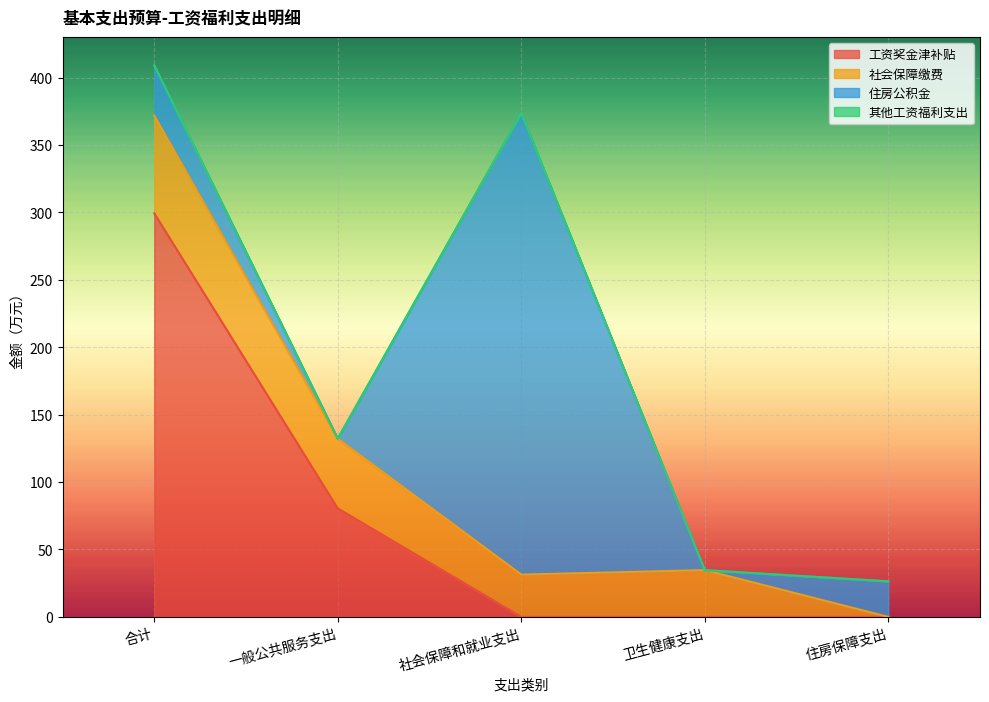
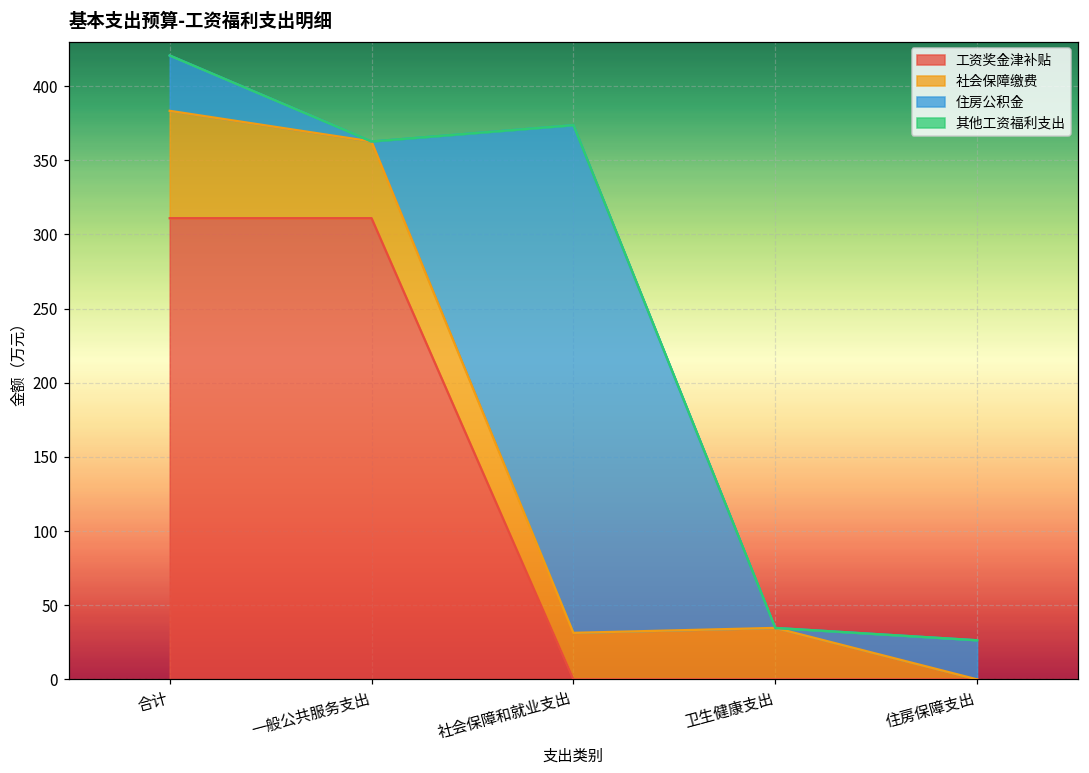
  {
    "工资奖金津补贴": {
-     "合计": 299,
-     "一般公共服务支出": 80,
+     "合计": 311,
+     "一般公共服务支出": 311,
      "社会保障和就业支出": 0,
      "卫生健康支出": 0
    },
    "社会保障缴费": {
      "合计": 72,
      "社会保障和就业支出": 31
    }
  }
